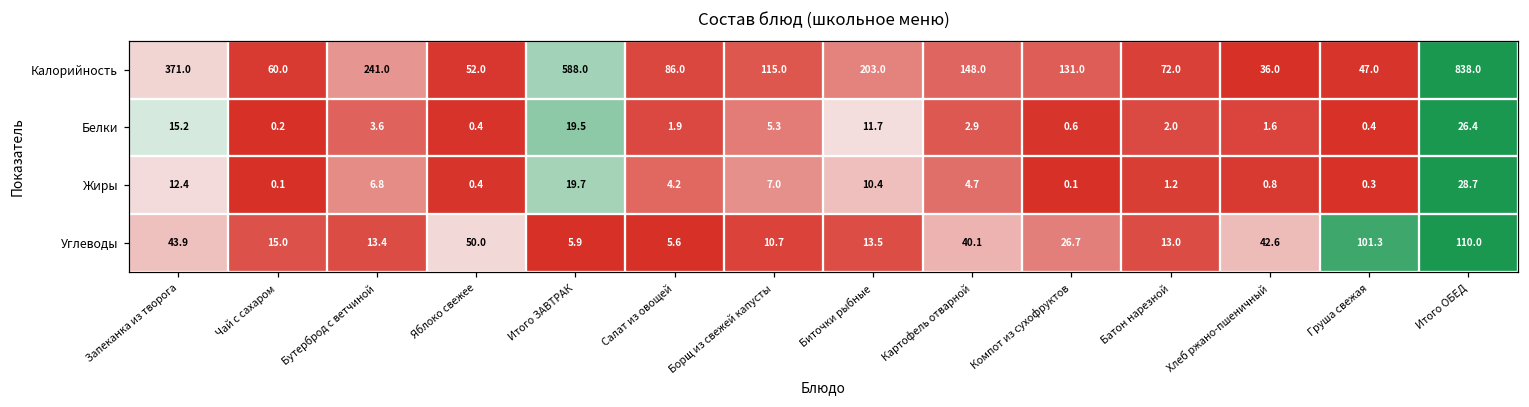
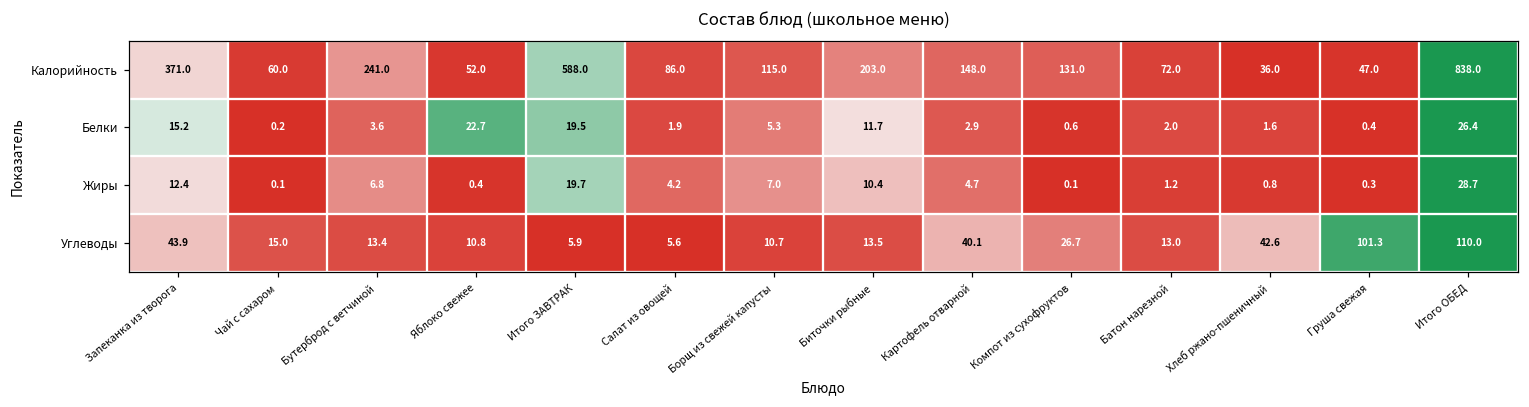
  {
    "Калорийность": {
      "Запеканка из творога": 371.0,
      "Чай с сахаром": 60.0,
      "Бутерброд с ветчиной": 241.0,
      "Яблоко свежее": 52.0,
      "Итого ЗАВТРАК": 588.0,
      "Салат из овощей": 86.0,
      "Борщ из свежей капусты": 115.0,
      "Биточки рыбные": 203.0,
      "Картофель отварной": 148.0,
      "Компот из сухофруктов": 131.0,
      "Батон нарезной": 72.0,
      "Хлеб ржано-пшеничный": 36.0,
      "Груша свежая": 47.0,
      "Итого ОБЕД": 838.0
    },
    "Белки": {
      "Запеканка из творога": 15.2,
      "Чай с сахаром": 0.2,
      "Бутерброд с ветчиной": 3.6,
-     "Яблоко свежее": 0.4,
+     "Яблоко свежее": 22.7,
      "Итого ЗАВТРАК": 19.5,
      "Салат из овощей": 1.9,
      "Борщ из свежей капусты": 5.3,
      "Биточки рыбные": 11.7,
      "Картофель отварной": 2.9,
      "Компот из сухофруктов": 0.6,
      "Батон нарезной": 2.0,
      "Хлеб ржано-пшеничный": 1.6,
      "Груша свежая": 0.4,
      "Итого ОБЕД": 26.4
    },
    "Жиры": {
      "Запеканка из творога": 12.4,
      "Чай с сахаром": 0.1,
      "Бутерброд с ветчиной": 6.8,
      "Яблоко свежее": 0.4,
      "Итого ЗАВТРАК": 19.7,
      "Салат из овощей": 4.2,
      "Борщ из свежей капусты": 7.0,
      "Биточки рыбные": 10.4,
      "Картофель отварной": 4.7,
      "Компот из сухофруктов": 0.1,
      "Батон нарезной": 1.2,
      "Хлеб ржано-пшеничный": 0.8,
      "Груша свежая": 0.3,
      "Итого ОБЕД": 28.7
    },
    "Углеводы": {
      "Запеканка из творога": 43.9,
      "Чай с сахаром": 15.0,
      "Бутерброд с ветчиной": 13.4,
-     "Яблоко свежее": 50.0,
+     "Яблоко свежее": 10.8,
      "Итого ЗАВТРАК": 5.9,
      "Салат из овощей": 5.6,
      "Борщ из свежей капусты": 10.7,
      "Биточки рыбные": 13.5,
      "Картофель отварной": 40.1,
      "Компот из сухофруктов": 26.7,
      "Батон нарезной": 13.0,
      "Хлеб ржано-пшеничный": 42.6,
      "Груша свежая": 101.3,
      "Итого ОБЕД": 110.0
    }
  }
